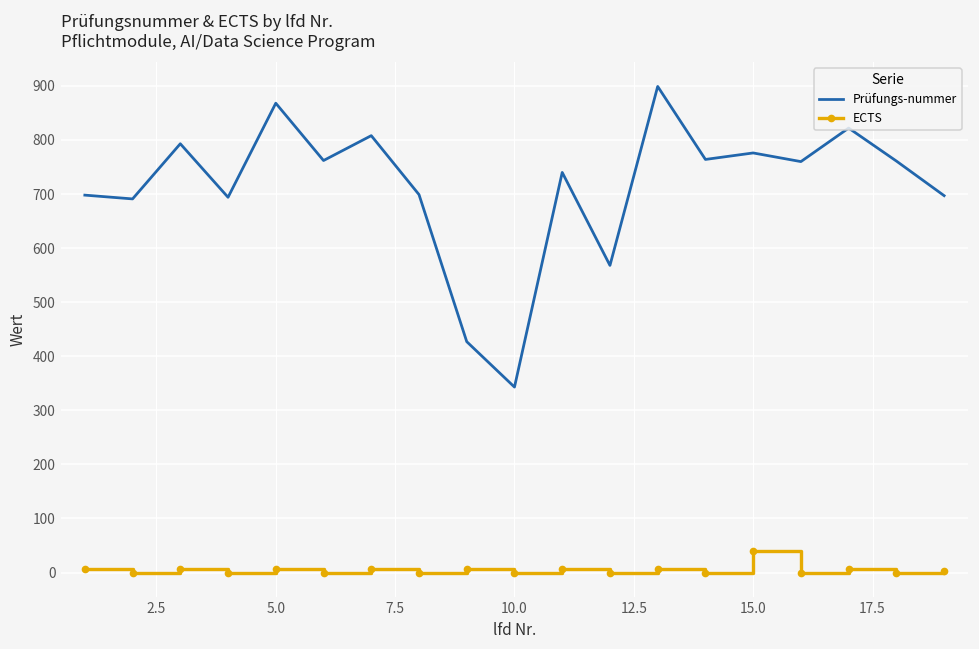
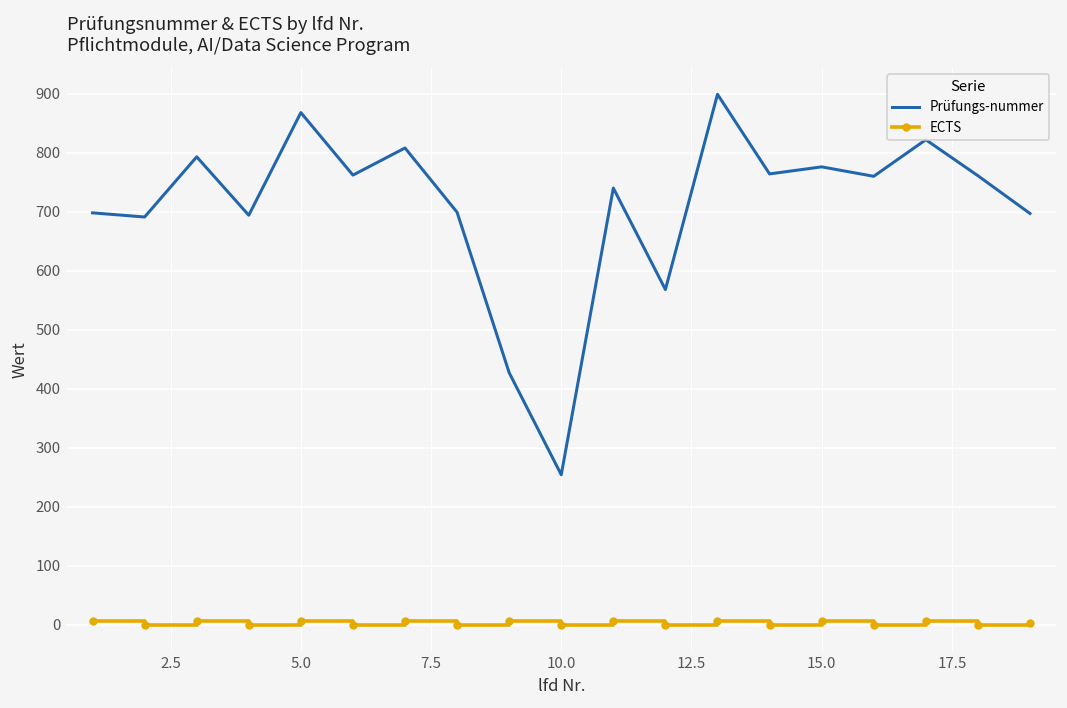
  {
    "Prüfungs-nummer": {
      "5.0": 870,
-     "10.0": 340,
+     "10.0": 250,
      "15.0": 780
    },
    "ECTS": {
      "5.0": 10,
      "10.0": 0,
-     "15.0": 40
+     "15.0": 10
    }
  }
